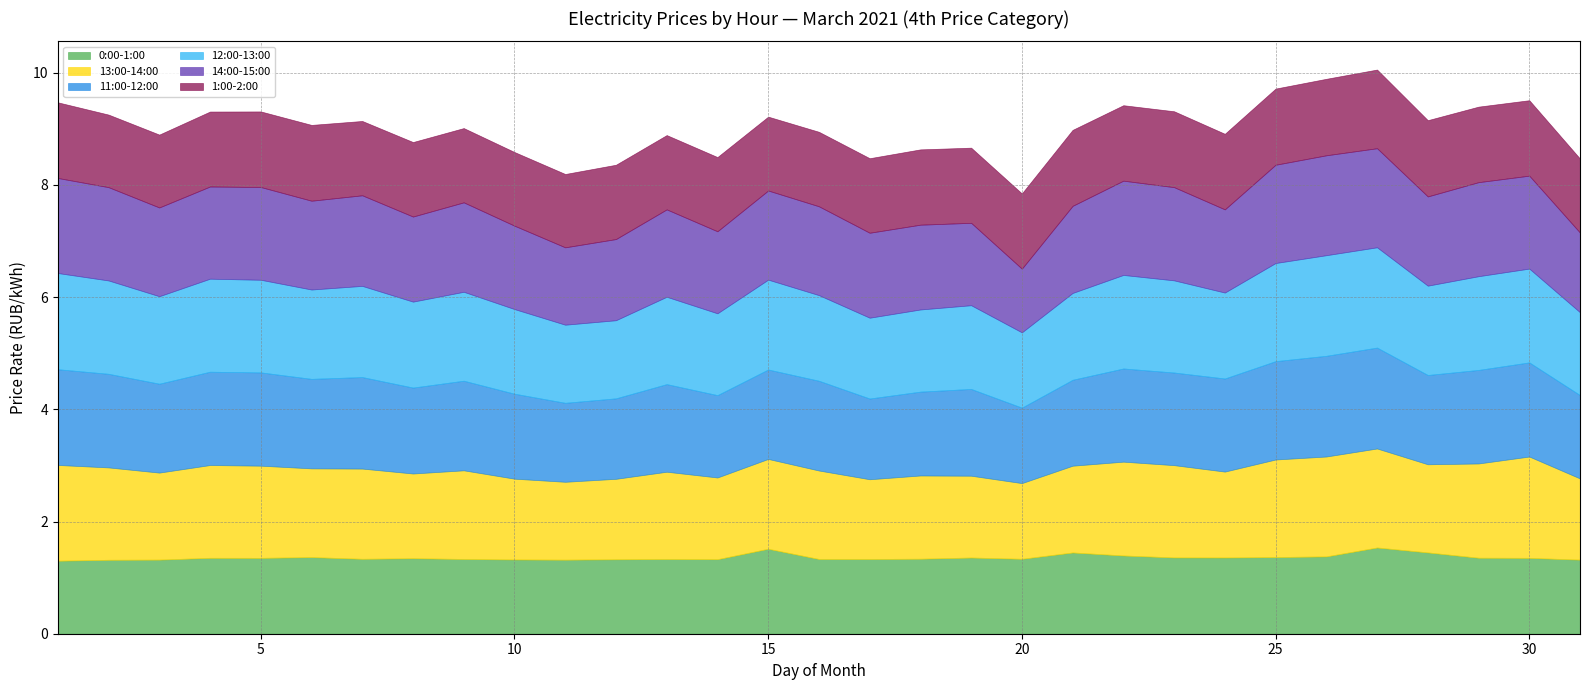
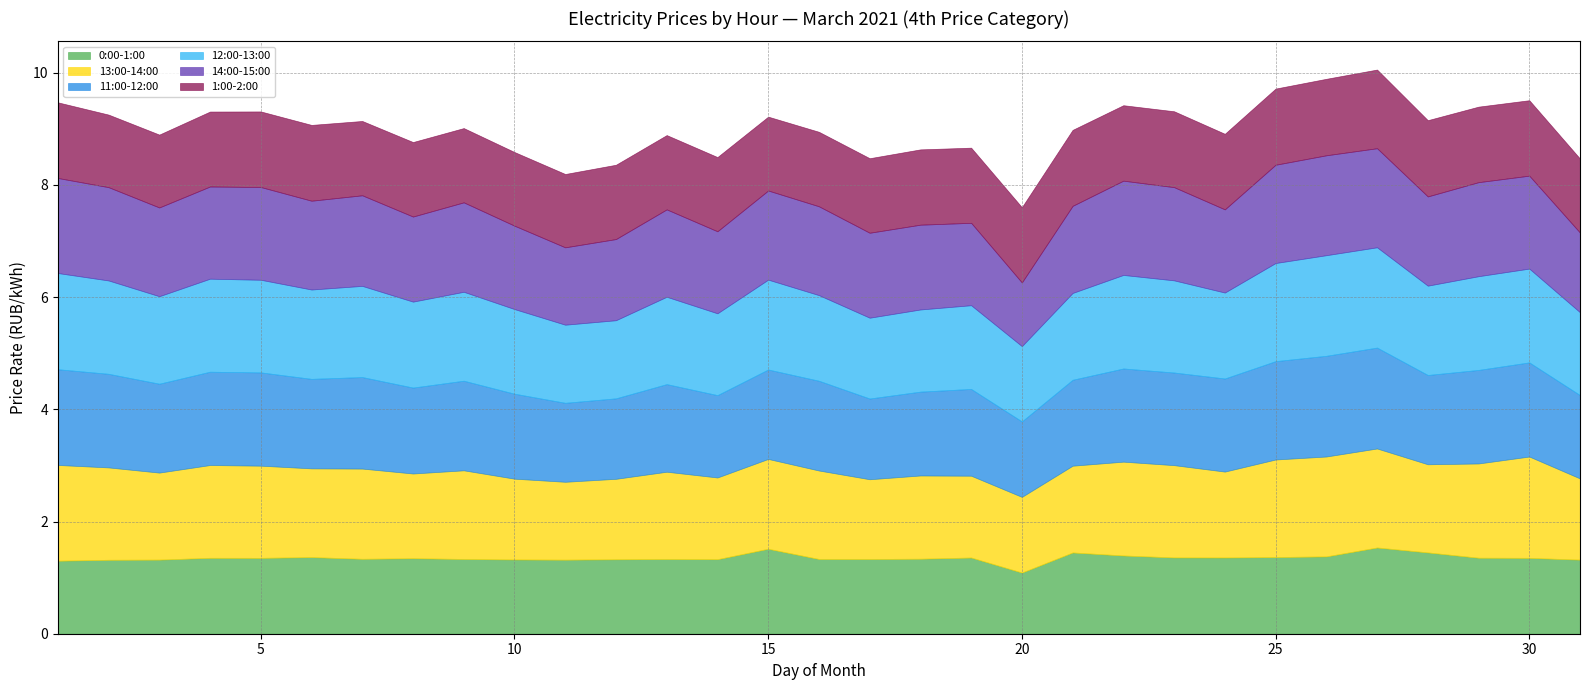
  {
    "0:00-1:00": {
      "5": 1.4,
      "10": 1.3,
      "15": 1.5,
-     "20": 1.3,
+     "20": 1.1,
      "25": 1.4,
      "30": 1.4
    },
    "13:00-14:00": {
      "5": 1.6,
      "10": 1.4,
      "15": 1.6,
      "20": 1.3,
      "25": 1.7,
      "30": 1.8
    },
    "14:00-15:00": {
      "5": 1.7,
      "10": 1.5,
      "15": 1.6,
      "20": 1.1,
      "25": 1.8,
      "30": 1.7
    },
    "1:00-2:00": {
      "5": 1.3,
      "10": 1.3,
      "15": 1.3,
      "20": 1.3,
      "25": 1.4,
      "30": 1.3
    }
  }
